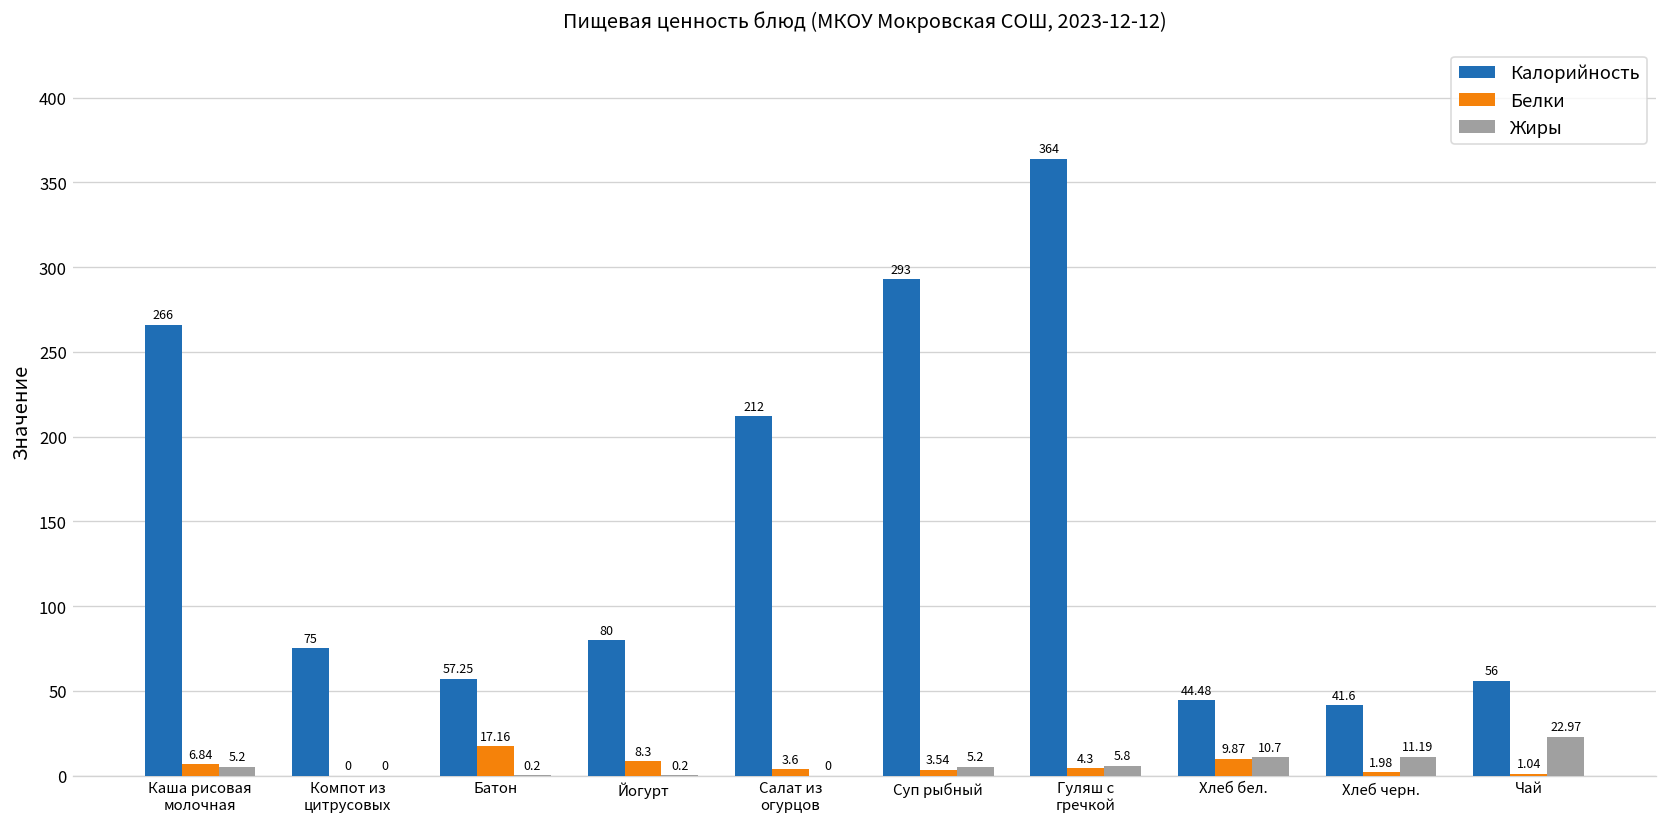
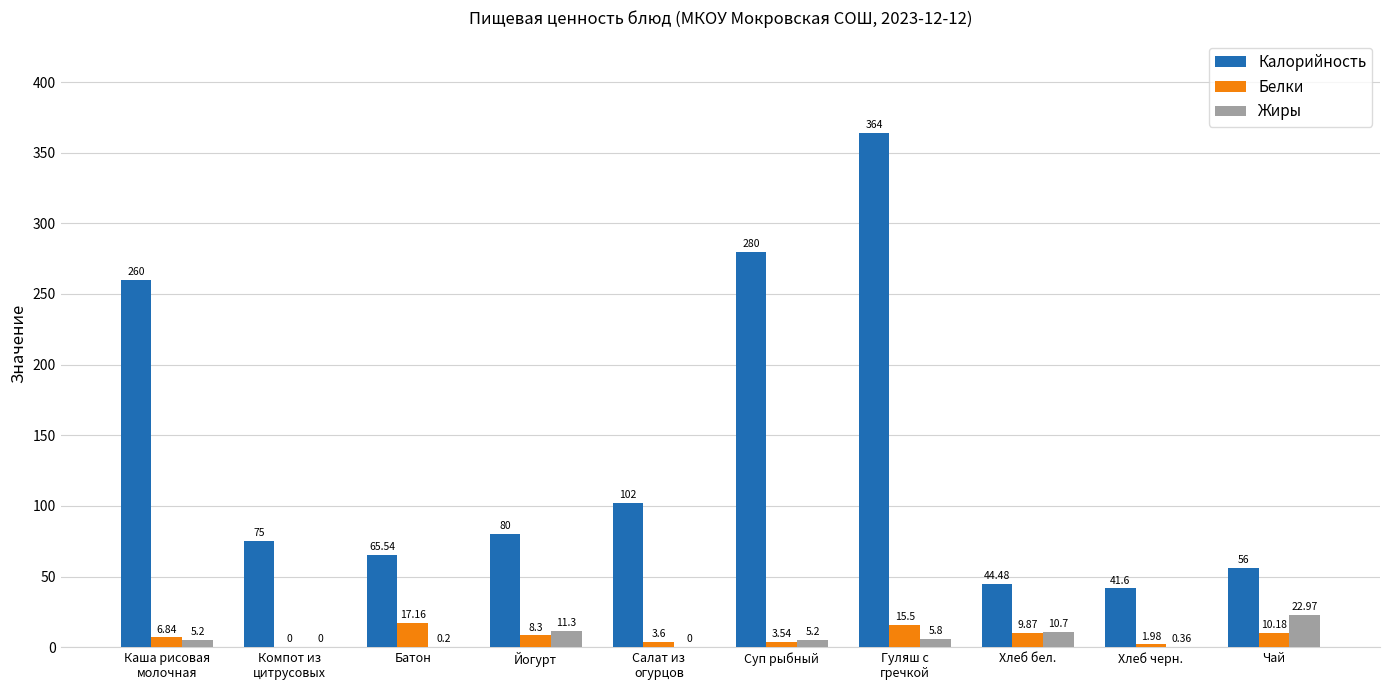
  {
    "Калорийность": {
-     "Каша рисовая молочная": 266,
+     "Каша рисовая молочная": 260,
      "Компот из цитрусовых": 75,
-     "Батон": 57.25,
+     "Батон": 65.54,
      "Йогурт": 80,
-     "Салат из огурцов": 212,
-     "Суп рыбный": 293,
+     "Салат из огурцов": 102,
+     "Суп рыбный": 280,
      "Гуляш с гречкой": 364,
      "Хлеб бел.": 44.48,
      "Хлеб черн.": 41.6,
      "Чай": 56
    },
    "Белки": {
      "Каша рисовая молочная": 6.84,
      "Компот из цитрусовых": 0,
      "Батон": 17.16,
      "Йогурт": 8.3,
      "Салат из огурцов": 3.6,
      "Суп рыбный": 3.54,
-     "Гуляш с гречкой": 4.3,
+     "Гуляш с гречкой": 15.5,
      "Хлеб бел.": 9.87,
      "Хлеб черн.": 1.98,
-     "Чай": 1.04
+     "Чай": 10.18
    },
    "Жиры": {
      "Каша рисовая молочная": 5.2,
      "Компот из цитрусовых": 0,
      "Батон": 0.2,
-     "Йогурт": 0.2,
+     "Йогурт": 11.3,
      "Салат из огурцов": 0,
      "Суп рыбный": 5.2,
      "Гуляш с гречкой": 5.8,
      "Хлеб бел.": 10.7,
-     "Хлеб черн.": 11.19,
+     "Хлеб черн.": 0.36,
      "Чай": 22.97
    }
  }
